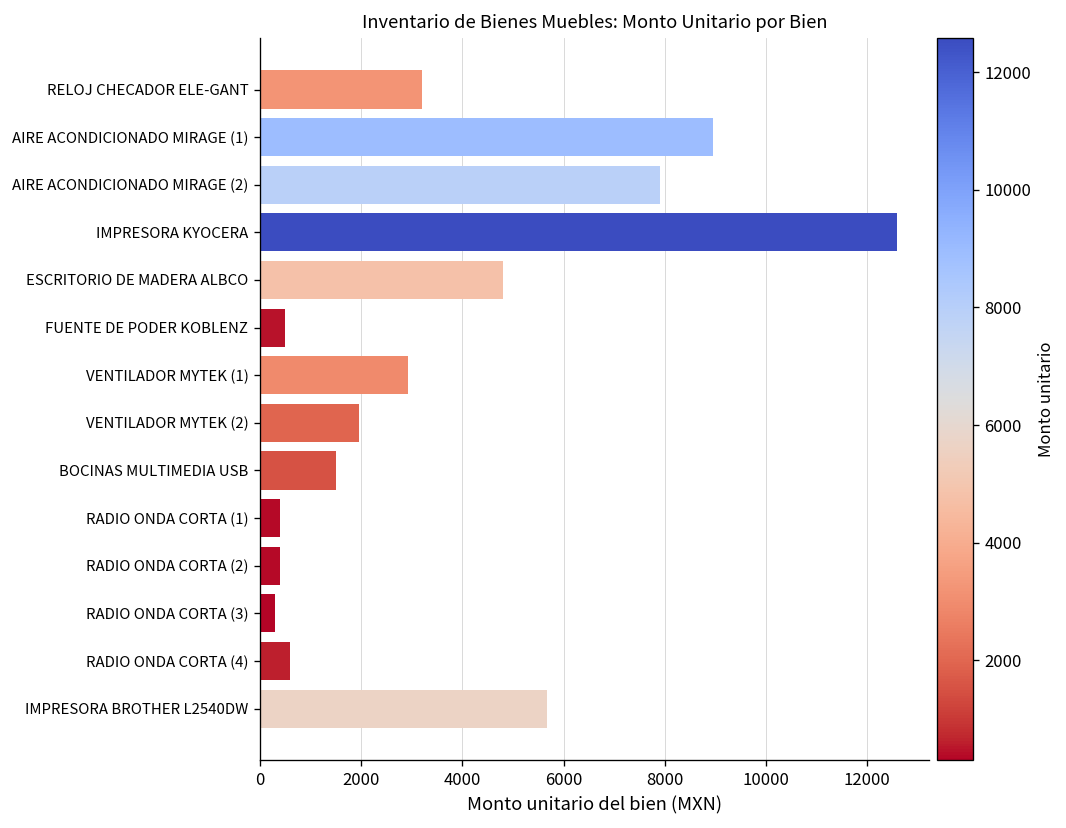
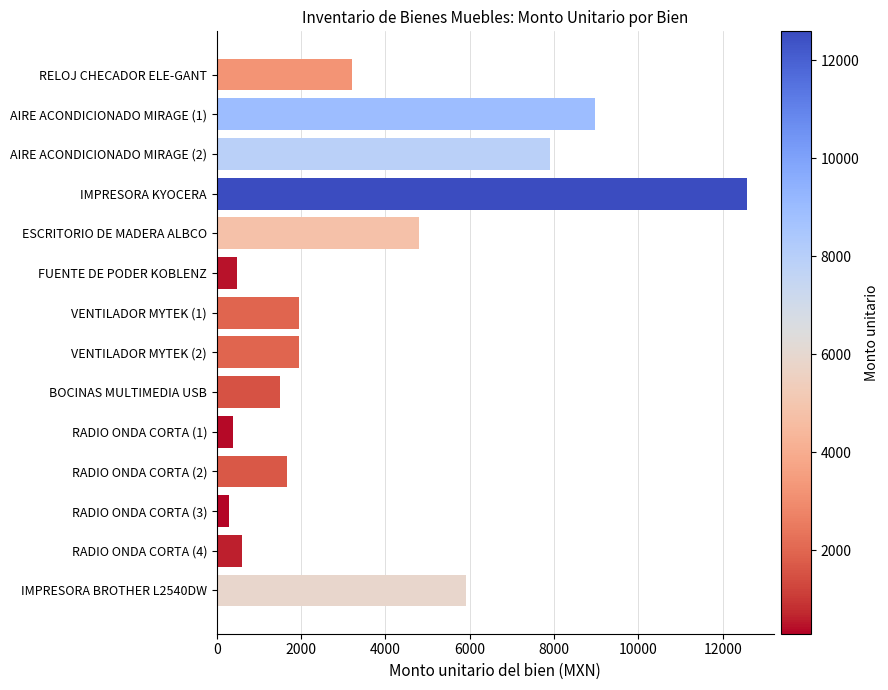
  {
    "RELOJ CHECADOR ELE-GANT": 3200,
    "AIRE ACONDICIONADO MIRAGE (1)": 9000,
    "AIRE ACONDICIONADO MIRAGE (2)": 7900,
    "IMPRESORA KYOCERA": 12600,
    "ESCRITORIO DE MADERA ALBCO": 4800,
    "FUENTE DE PODER KOBLENZ": 500,
-   "VENTILADOR MYTEK (1)": 2900,
+   "VENTILADOR MYTEK (1)": 2000,
    "VENTILADOR MYTEK (2)": 2000,
    "BOCINAS MULTIMEDIA USB": 1500,
    "RADIO ONDA CORTA (1)": 400,
-   "RADIO ONDA CORTA (2)": 400,
+   "RADIO ONDA CORTA (2)": 1700,
    "RADIO ONDA CORTA (3)": 300,
    "RADIO ONDA CORTA (4)": 600,
-   "IMPRESORA BROTHER L2540DW": 5700
+   "IMPRESORA BROTHER L2540DW": 5900
  }
